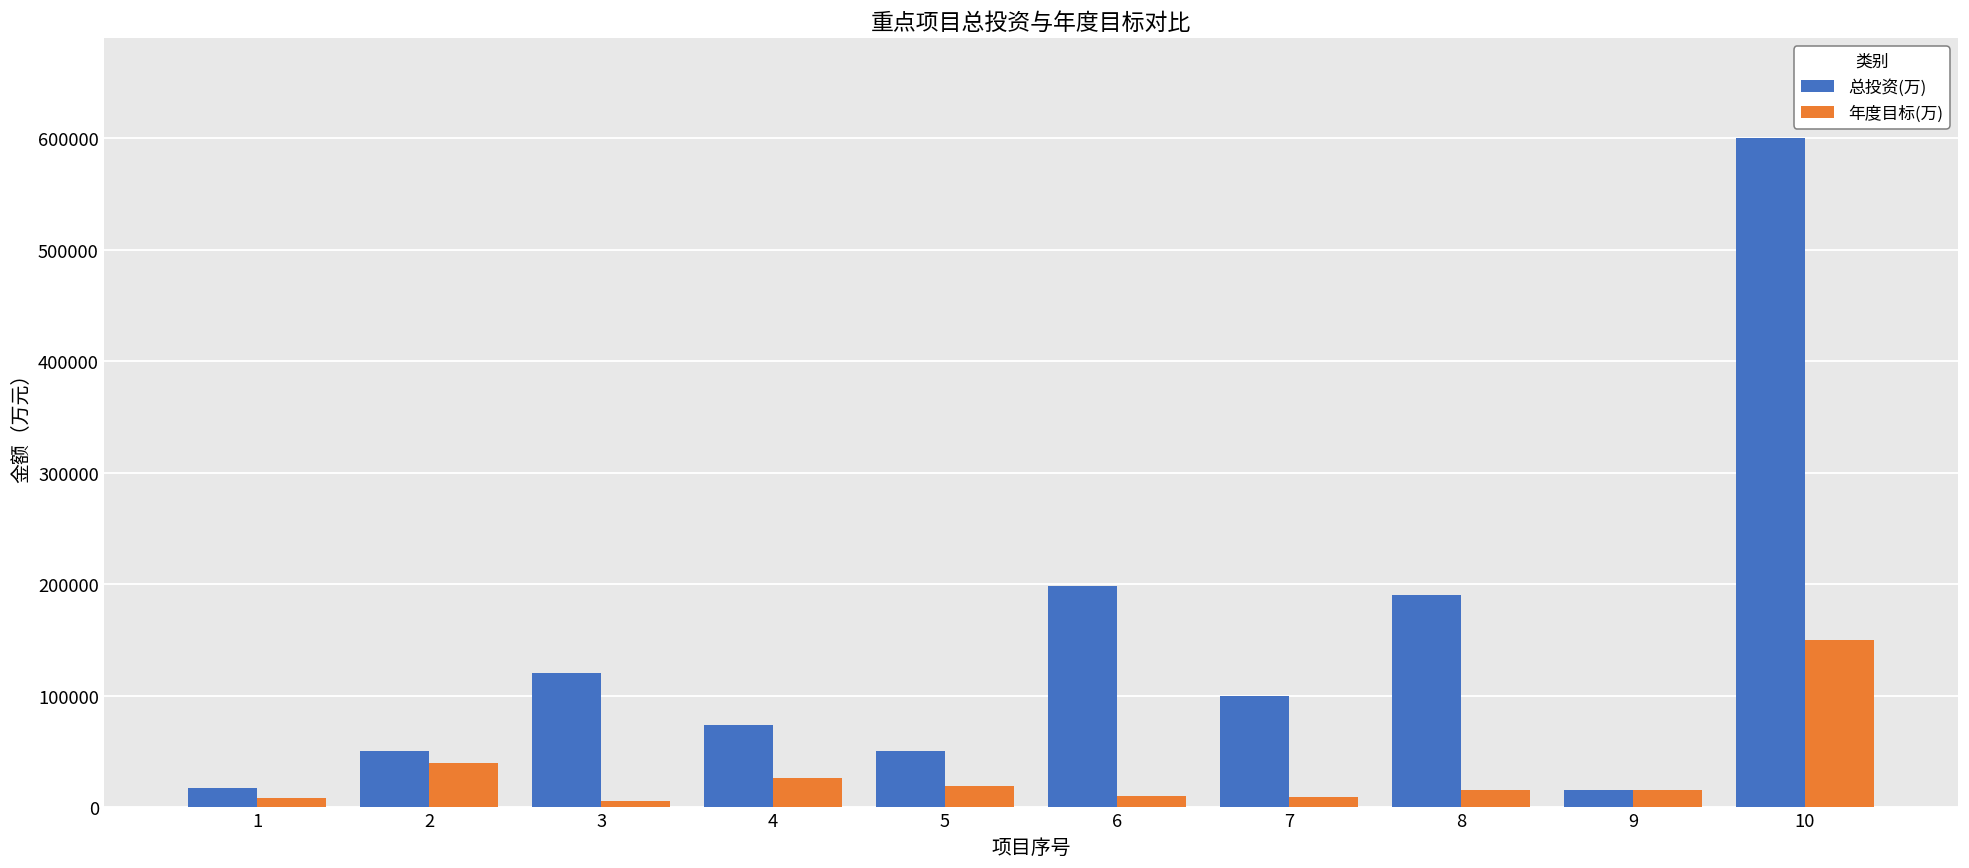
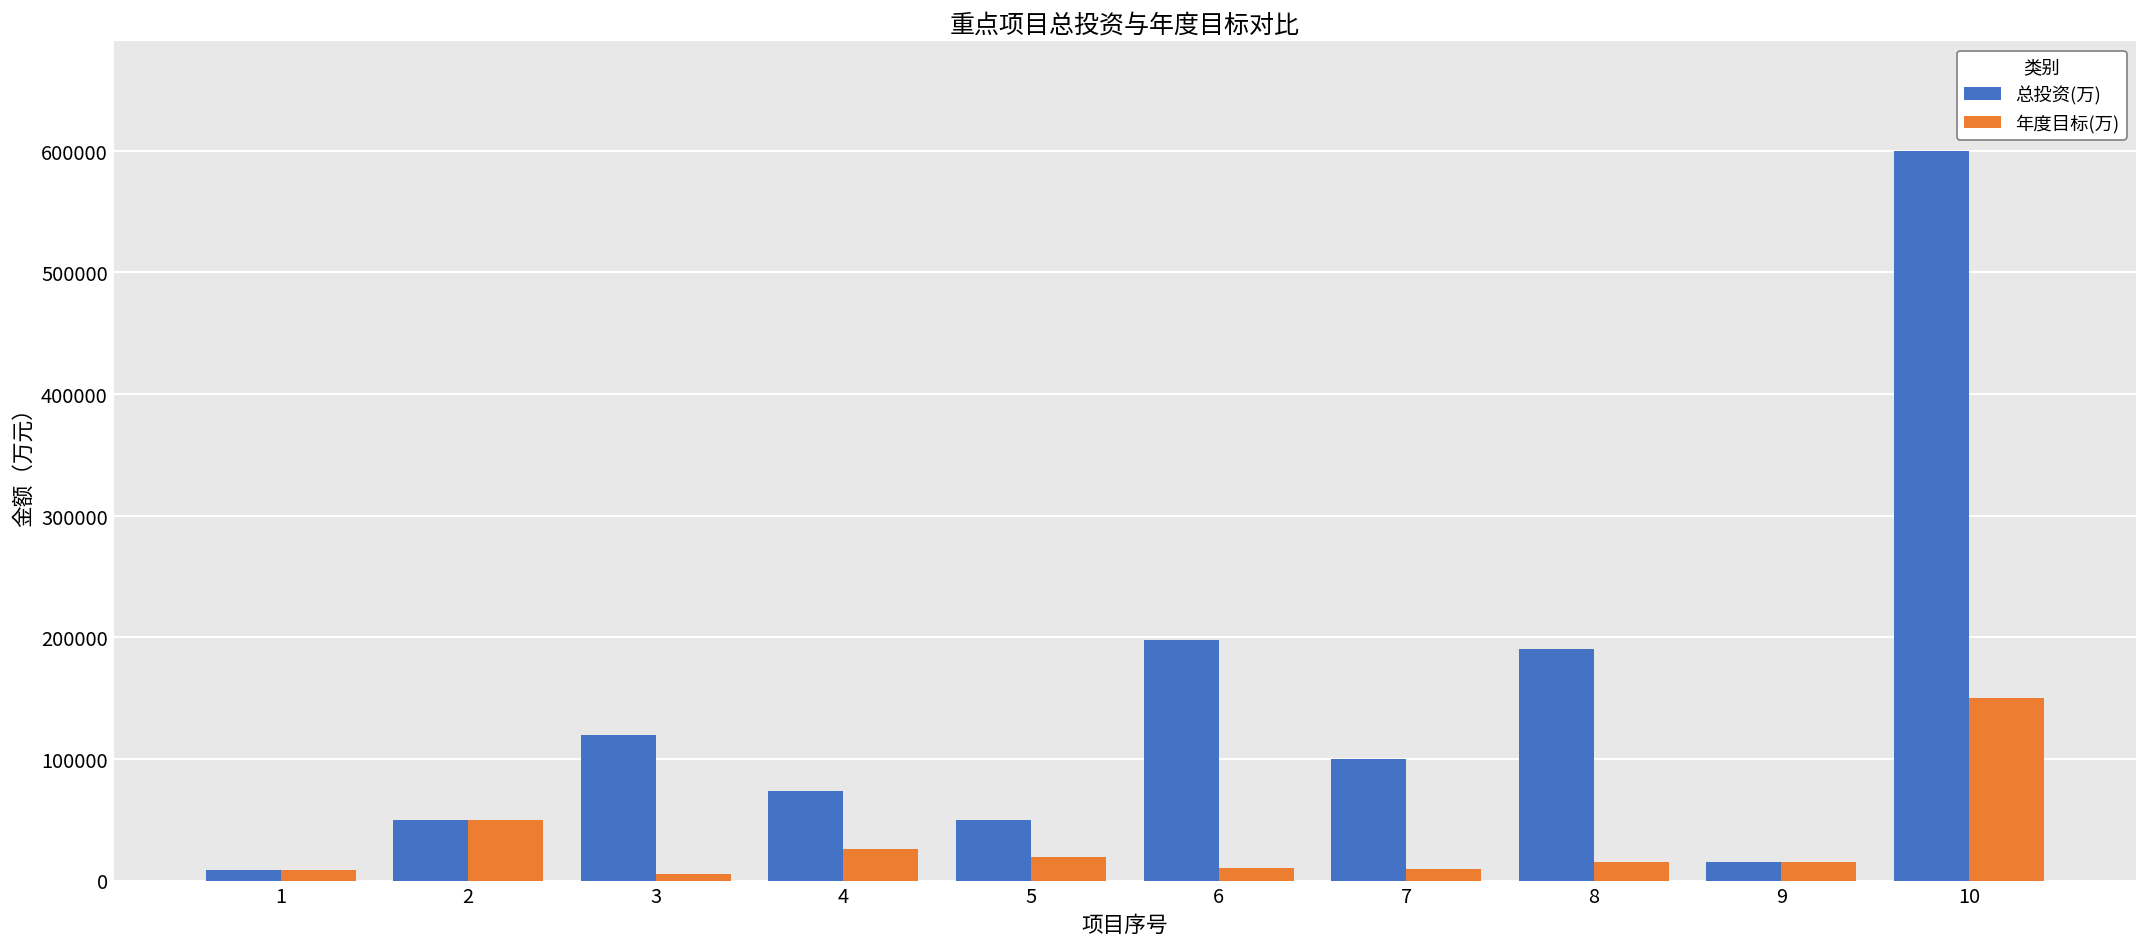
  {
    "总投资(万)": {
-     "1": 17000,
+     "1": 9000,
      "2": 50000,
      "3": 120000,
      "4": 74000,
      "5": 50000,
      "6": 198000,
      "7": 100000,
      "8": 190000,
      "9": 15000,
      "10": 600000
    },
    "年度目标(万)": {
      "1": 9000,
-     "2": 39000,
+     "2": 50000,
      "3": 5000,
      "4": 26000,
      "5": 19000,
      "6": 10000,
      "7": 9000,
      "8": 15000,
      "9": 15000,
      "10": 150000
    }
  }
